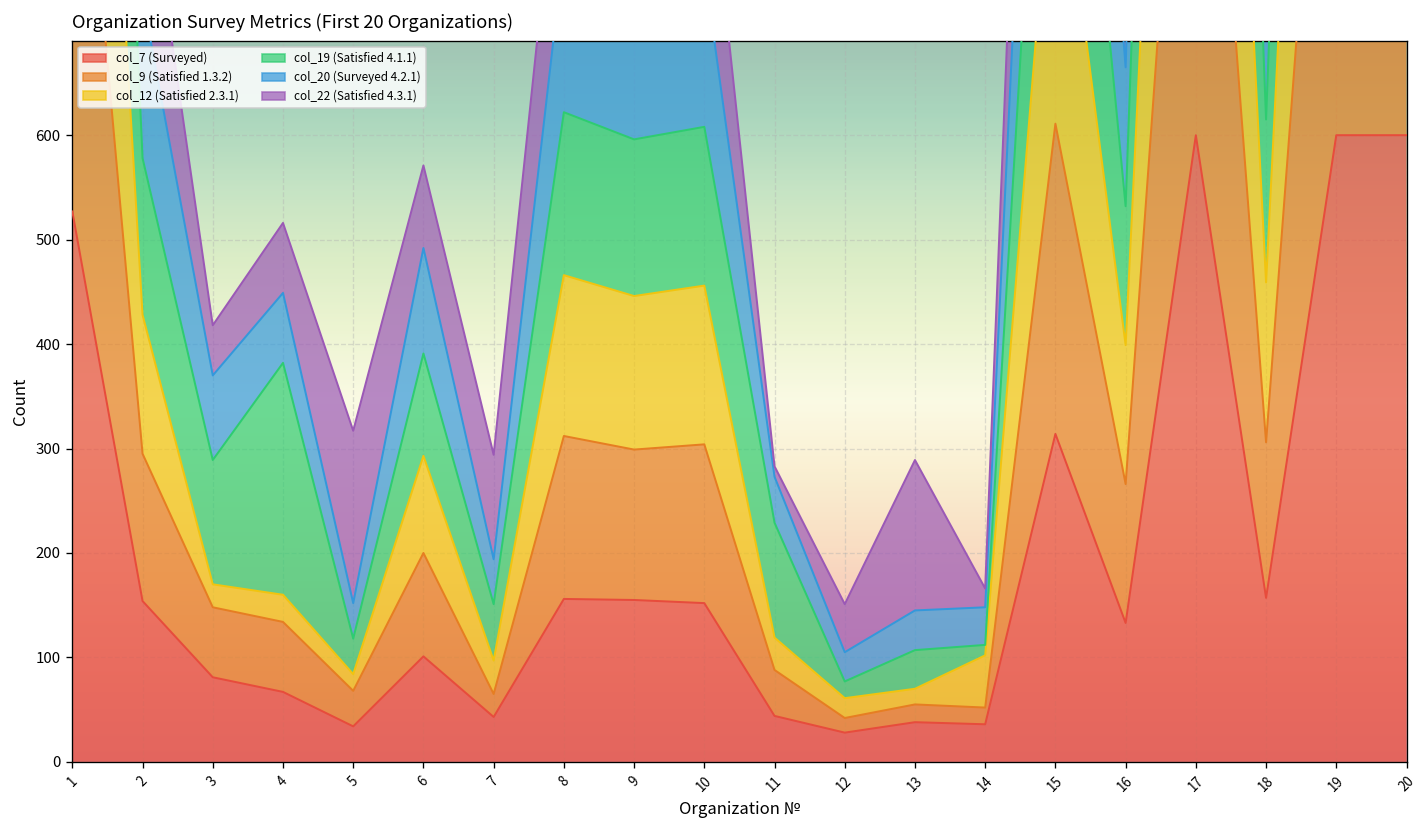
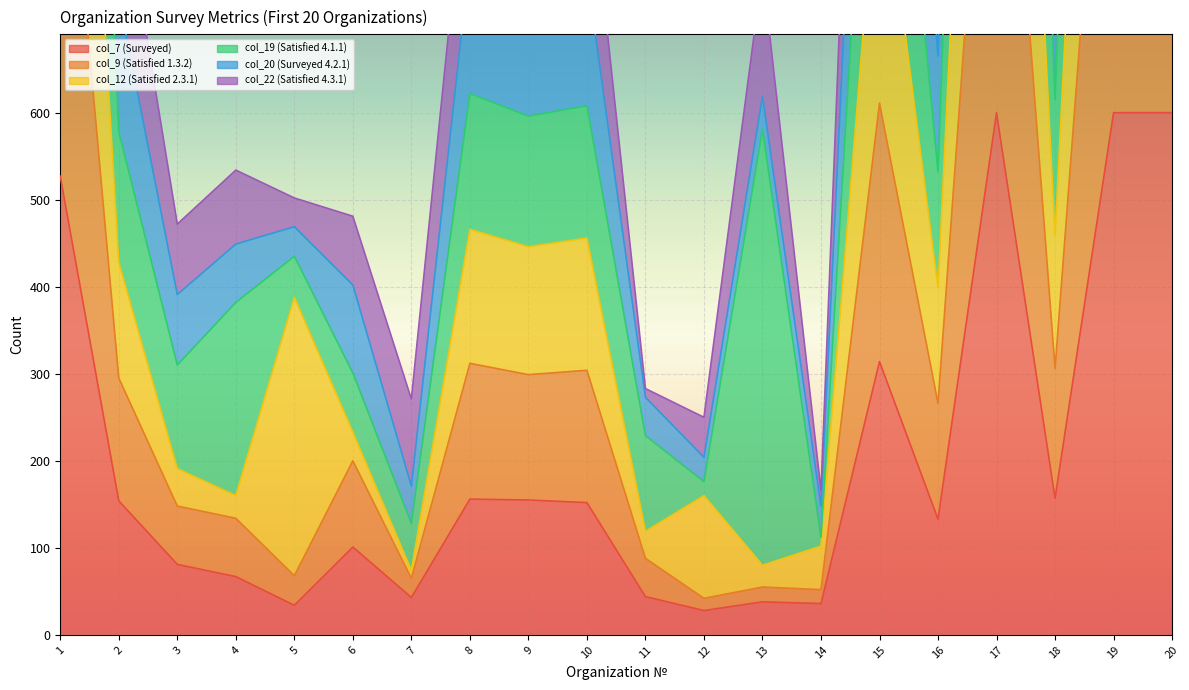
  {
    "col_12 (Satisfied 2.3.1)": {
      "2": 130,
-     "3": 20,
+     "3": 40,
      "4": 30,
-     "5": 20,
-     "6": 90,
-     "7": 30,
+     "5": 320,
+     "6": 30,
+     "7": 10,
      "8": 150,
      "9": 150,
      "10": 150,
      "11": 30,
-     "12": 20,
-     "13": 20,
+     "12": 120,
+     "13": 30,
      "14": 50,
      "16": 130,
      "18": 150
    },
    "col_19 (Satisfied 4.1.1)": {
      "2": 150,
      "3": 120,
      "4": 220,
-     "5": 30,
-     "6": 100,
+     "5": 50,
+     "6": 70,
      "7": 50,
      "8": 160,
      "9": 150,
      "10": 150,
      "11": 110,
      "12": 20,
-     "13": 40,
+     "13": 500,
      "14": 10,
      "16": 130,
      "18": 160
    },
    "col_20 (Surveyed 4.2.1)": {
      "3": 80,
      "4": 70,
      "5": 30,
      "6": 100,
      "7": 40,
      "11": 40,
      "12": 30,
      "13": 40,
      "14": 40,
      "16": 130
    },
    "col_22 (Satisfied 4.3.1)": {
-     "3": 50,
-     "4": 70,
-     "5": 170,
+     "3": 80,
+     "4": 90,
+     "5": 30,
      "6": 80,
      "7": 100,
      "11": 10,
      "12": 50,
      "14": 20
    }
  }
